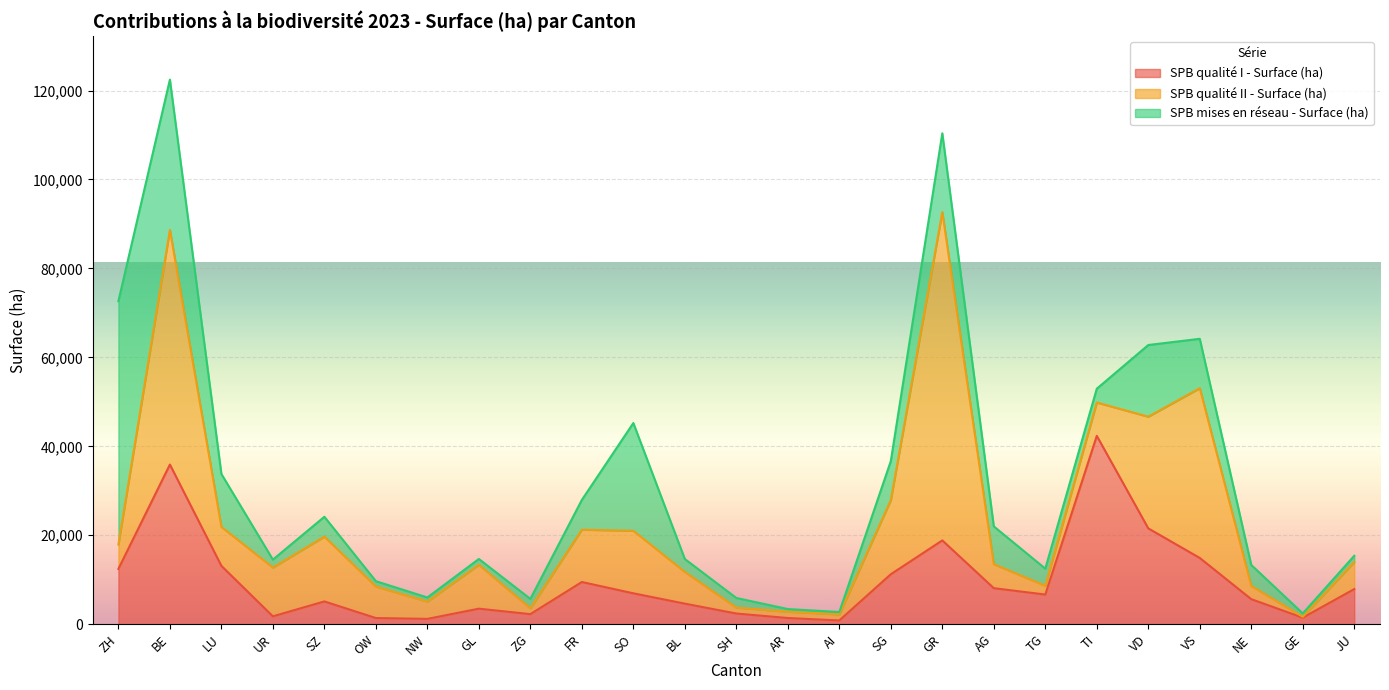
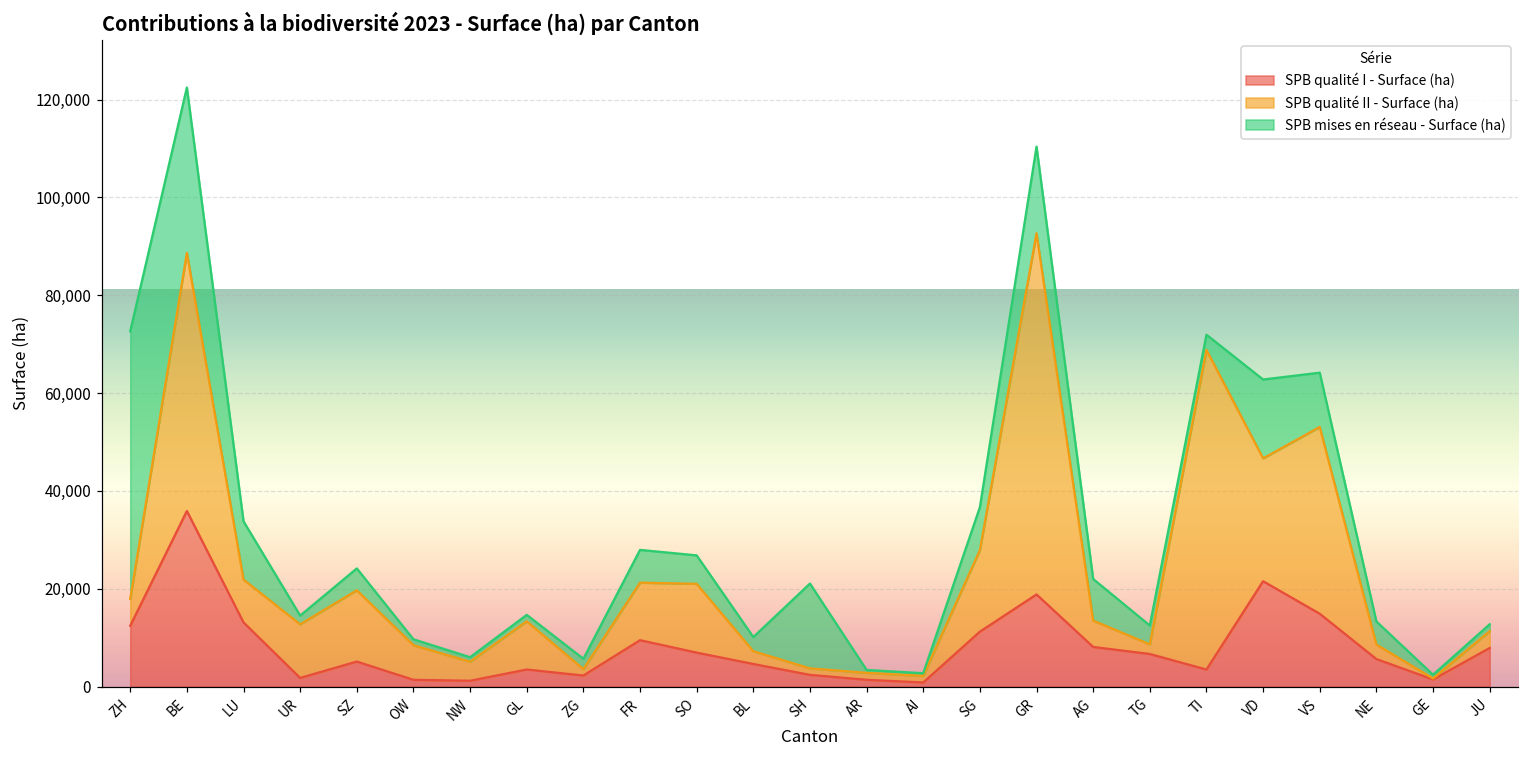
  {
    "SPB qualité I - Surface (ha)": {
      "ZH": "12,000",
      "BE": "36,000",
      "LU": "13,000",
      "UR": "2,000",
      "SZ": "5,000",
      "OW": "1,000",
      "NW": "1,000",
      "GL": "3,000",
      "ZG": "2,000",
      "FR": "9,000",
      "SO": "7,000",
      "BL": "5,000",
      "SH": "2,000",
      "AR": "1,000",
      "AI": "1,000",
      "SG": "11,000",
      "GR": "19,000",
      "AG": "8,000",
      "TG": "7,000",
-     "TI": "42,000",
+     "TI": "3,000",
      "VD": "22,000",
      "VS": "15,000",
      "NE": "6,000",
      "JU": "8,000"
    },
    "SPB qualité II - Surface (ha)": {
      "ZH": "5,000",
      "BE": "53,000",
      "LU": "9,000",
      "UR": "11,000",
      "SZ": "15,000",
      "OW": "7,000",
      "NW": "4,000",
      "GL": "10,000",
      "ZG": "1,000",
      "FR": "12,000",
      "SO": "14,000",
-     "BL": "7,000",
+     "BL": "3,000",
      "SH": "1,000",
      "AR": "1,000",
      "SG": "17,000",
      "GR": "74,000",
      "AG": "5,000",
      "TG": "2,000",
-     "TI": "7,000",
+     "TI": "65,000",
      "VD": "25,000",
      "VS": "38,000",
      "NE": "3,000",
-     "JU": "6,000"
+     "JU": "3,000"
    },
    "SPB mises en réseau - Surface (ha)": {
      "ZH": "55,000",
      "BE": "34,000",
      "LU": "12,000",
      "UR": "2,000",
      "SZ": "4,000",
      "OW": "1,000",
      "NW": "1,000",
      "GL": "1,000",
      "ZG": "2,000",
      "FR": "7,000",
-     "SO": "24,000",
+     "SO": "6,000",
      "BL": "3,000",
-     "SH": "2,000",
+     "SH": "17,000",
      "AR": "1,000",
      "SG": "9,000",
      "GR": "18,000",
      "AG": "8,000",
      "TG": "4,000",
      "TI": "3,000",
      "VD": "16,000",
      "VS": "11,000",
      "NE": "5,000",
      "GE": "1,000",
      "JU": "1,000"
    }
  }
